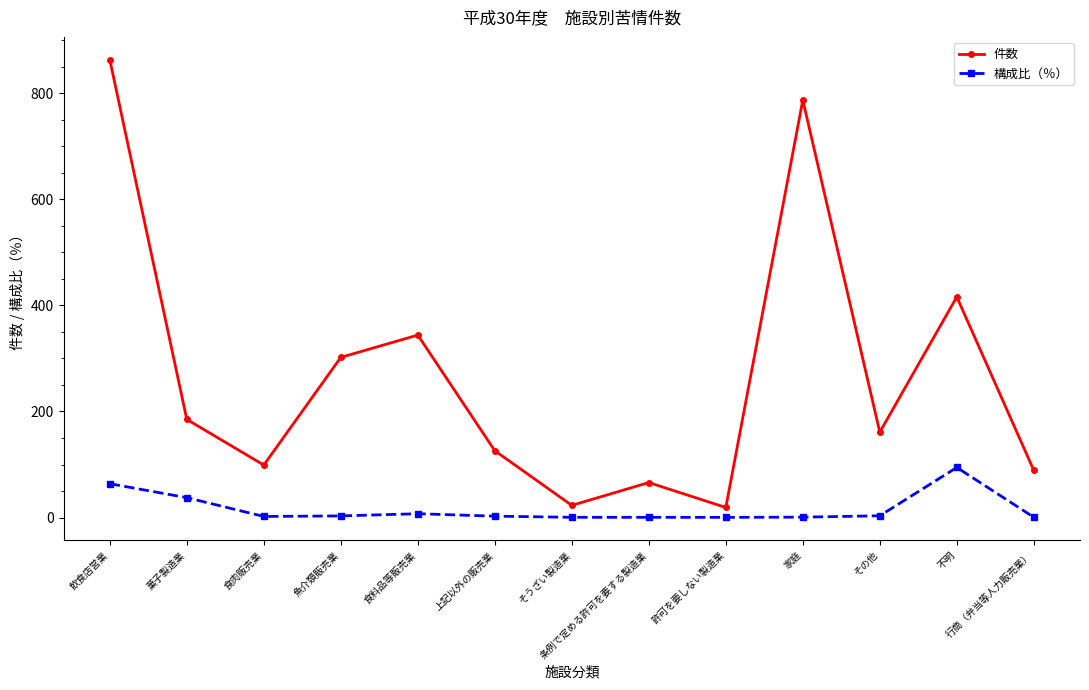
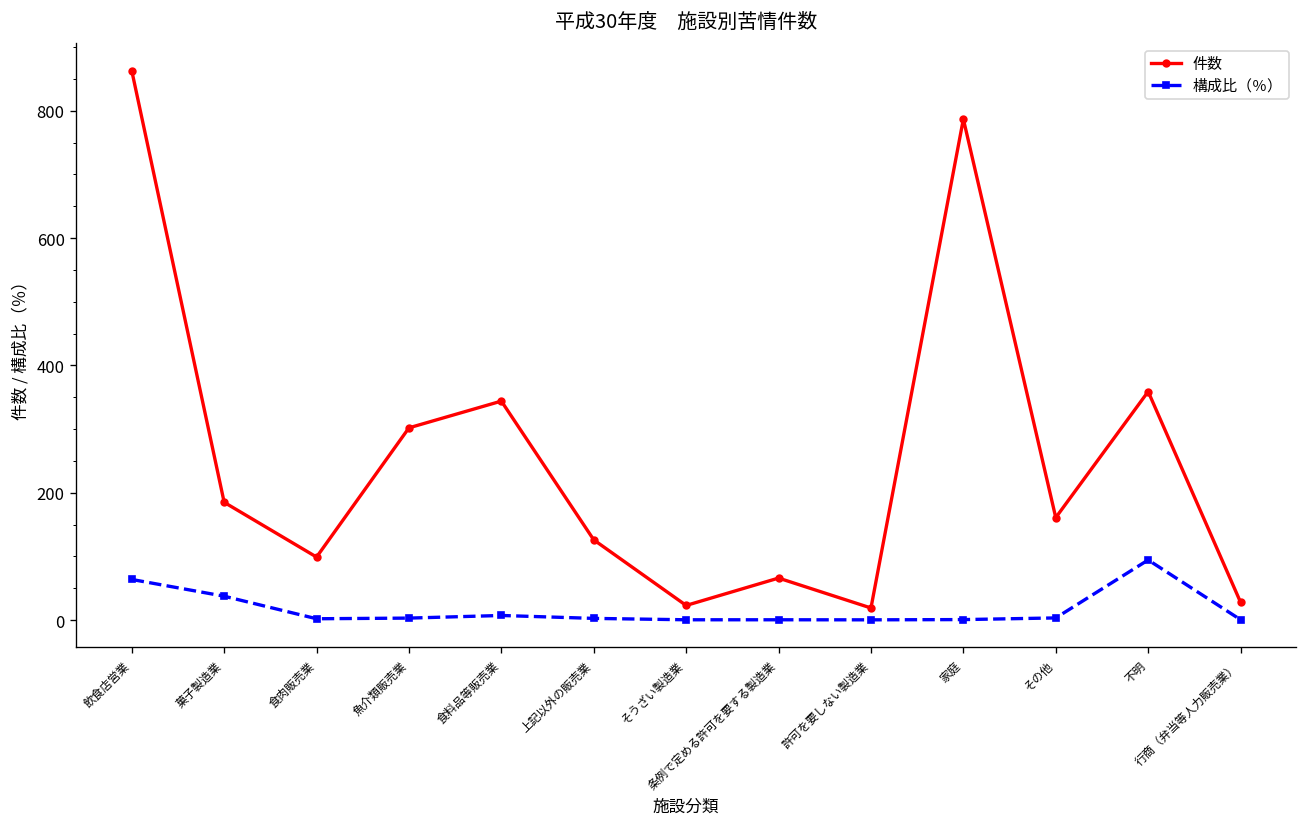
  {
    "件数": {
      "飲食店営業": 860,
      "菓子製造業": 190,
      "食肉販売業": 100,
      "魚介類販売業": 300,
      "食料品等販売業": 340,
      "上記以外の販売業": 130,
      "そうざい製造業": 20,
      "条例で定める許可を要する製造業": 70,
      "許可を要しない製造業": 20,
      "家庭": 790,
      "その他": 160,
-     "不明": 420,
-     "行商（弁当等人力販売業）": 90
+     "不明": 360,
+     "行商（弁当等人力販売業）": 30
    },
    "構成比（％）": {
      "飲食店営業": 60,
      "菓子製造業": 40,
      "食肉販売業": 0,
      "魚介類販売業": 0,
      "食料品等販売業": 10,
      "上記以外の販売業": 0,
      "そうざい製造業": 0,
      "条例で定める許可を要する製造業": 0,
      "許可を要しない製造業": 0,
      "家庭": 0,
      "その他": 0,
      "不明": 90,
      "行商（弁当等人力販売業）": 0
    }
  }
